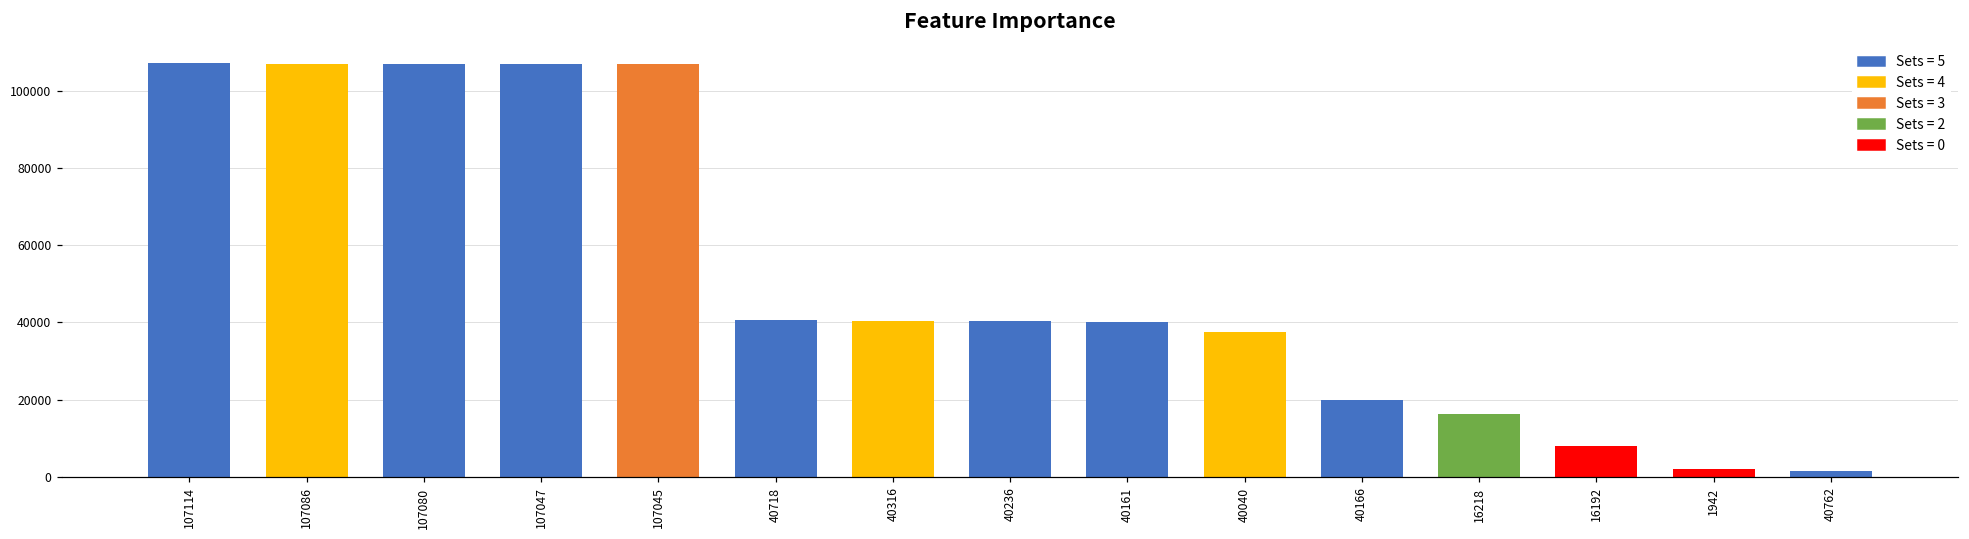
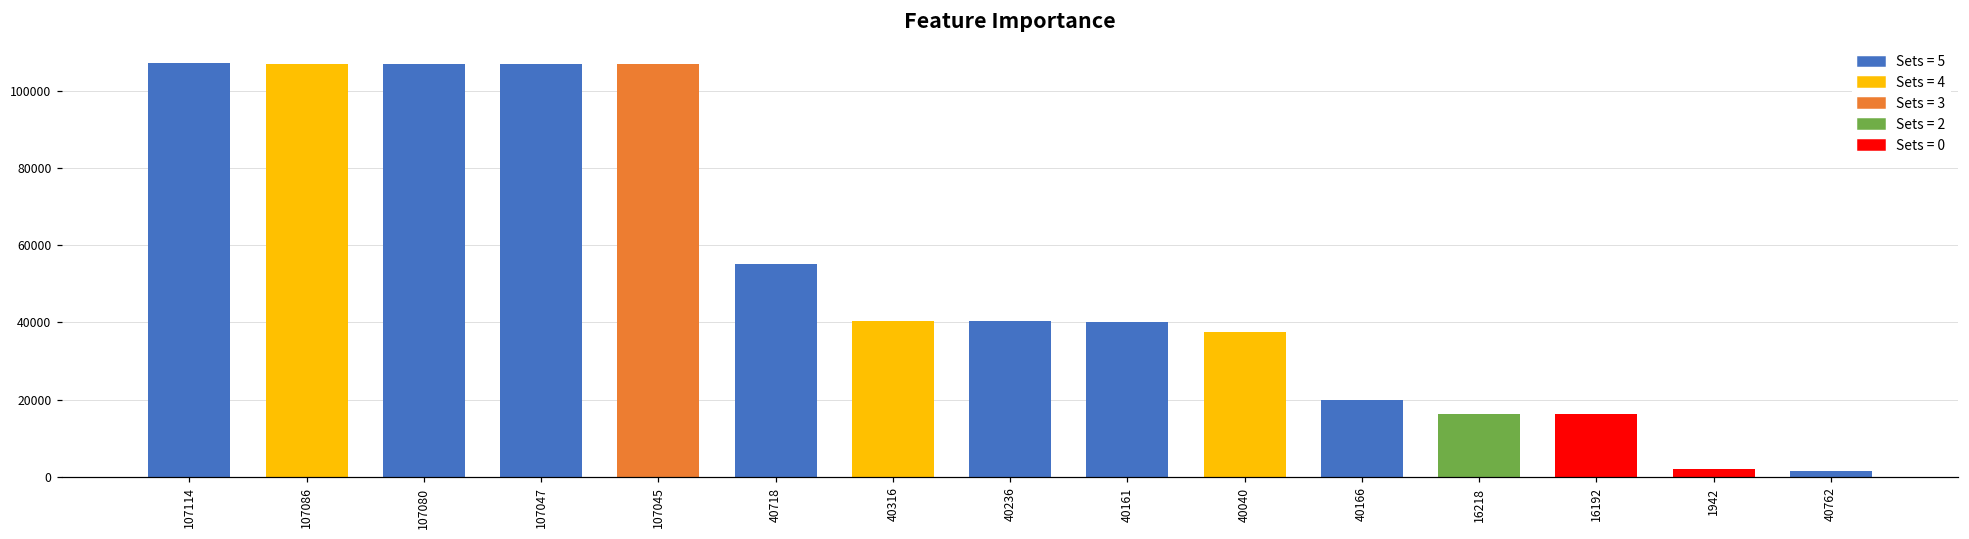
  {
    "107114": 107000,
    "107086": 107000,
    "107080": 107000,
    "107047": 107000,
    "107045": 107000,
-   "40718": 41000,
+   "40718": 55000,
    "40316": 40000,
    "40236": 40000,
    "40161": 40000,
    "40040": 37000,
    "40166": 20000,
    "16218": 16000,
-   "16192": 8000,
+   "16192": 16000,
    "1942": 2000,
    "40762": 2000
  }
